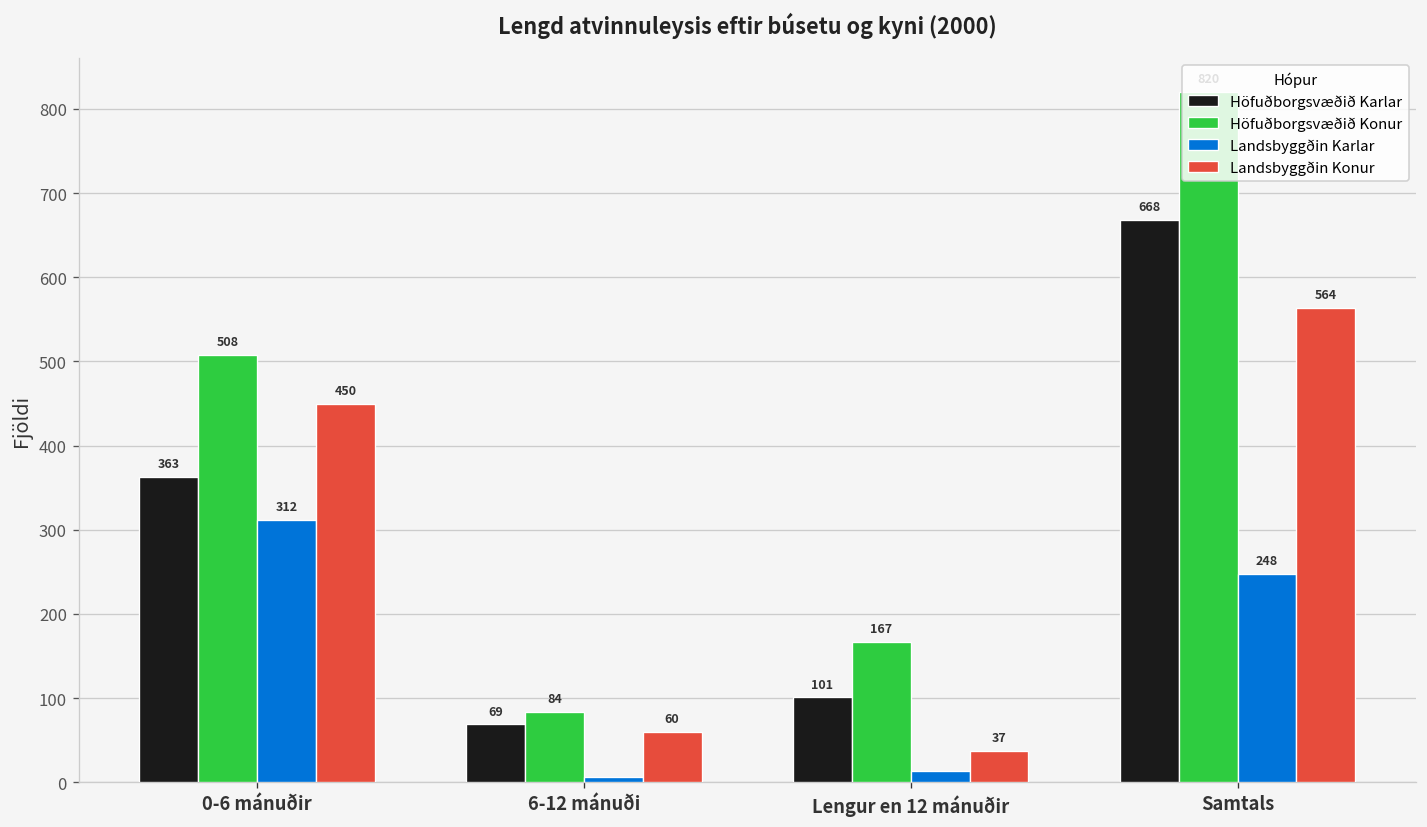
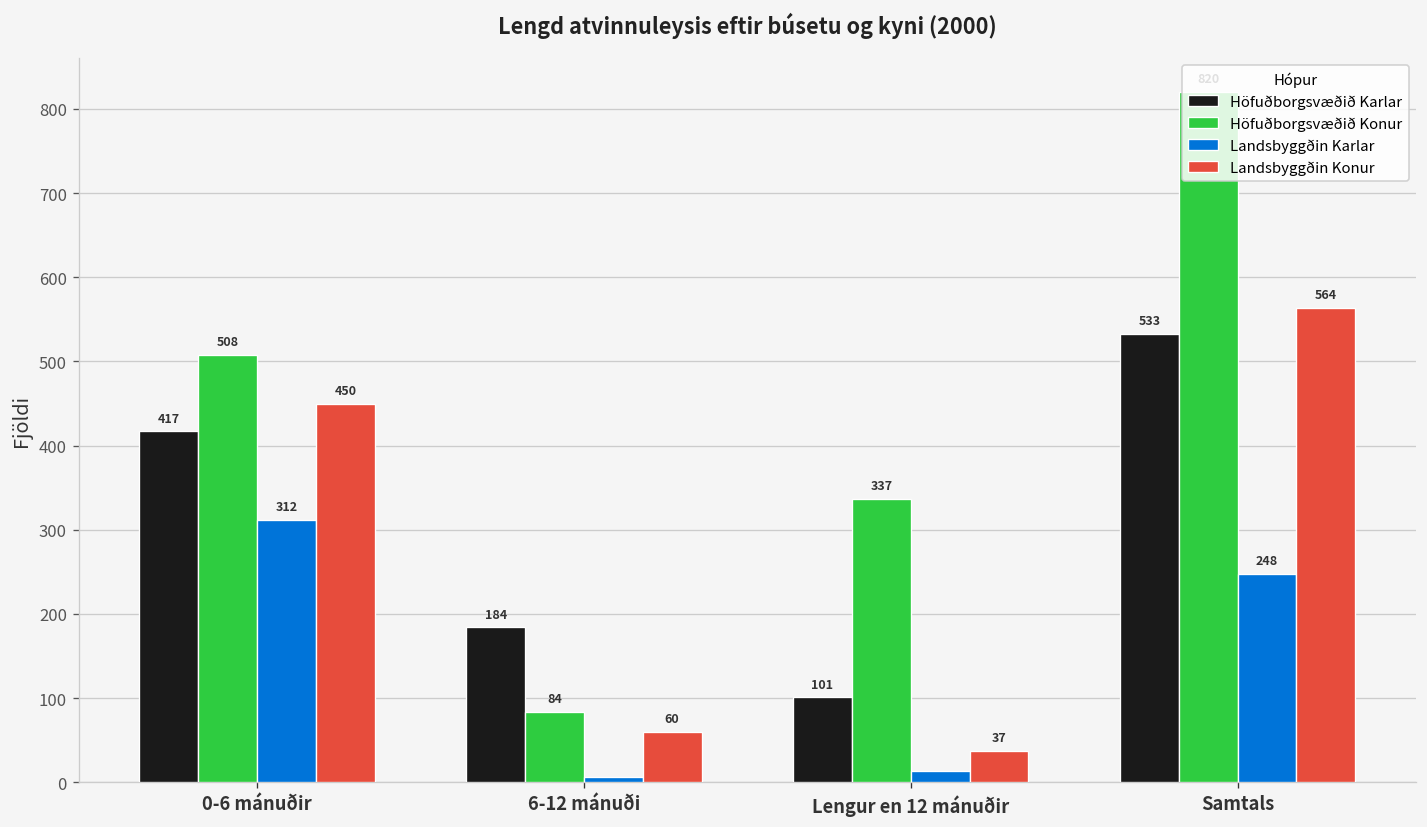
  {
    "Höfuðborgsvæðið Karlar": {
-     "0-6 mánuðir": 363,
-     "6-12 mánuði": 69,
+     "0-6 mánuðir": 417,
+     "6-12 mánuði": 184,
      "Lengur en 12 mánuðir": 101,
-     "Samtals": 668
+     "Samtals": 533
    },
    "Höfuðborgsvæðið Konur": {
      "0-6 mánuðir": 508,
      "6-12 mánuði": 84,
-     "Lengur en 12 mánuðir": 167
+     "Lengur en 12 mánuðir": 337
    },
    "Landsbyggðin Karlar": {
      "0-6 mánuðir": 312,
      "Samtals": 248
    },
    "Landsbyggðin Konur": {
      "0-6 mánuðir": 450,
      "6-12 mánuði": 60,
      "Lengur en 12 mánuðir": 37,
      "Samtals": 564
    }
  }
